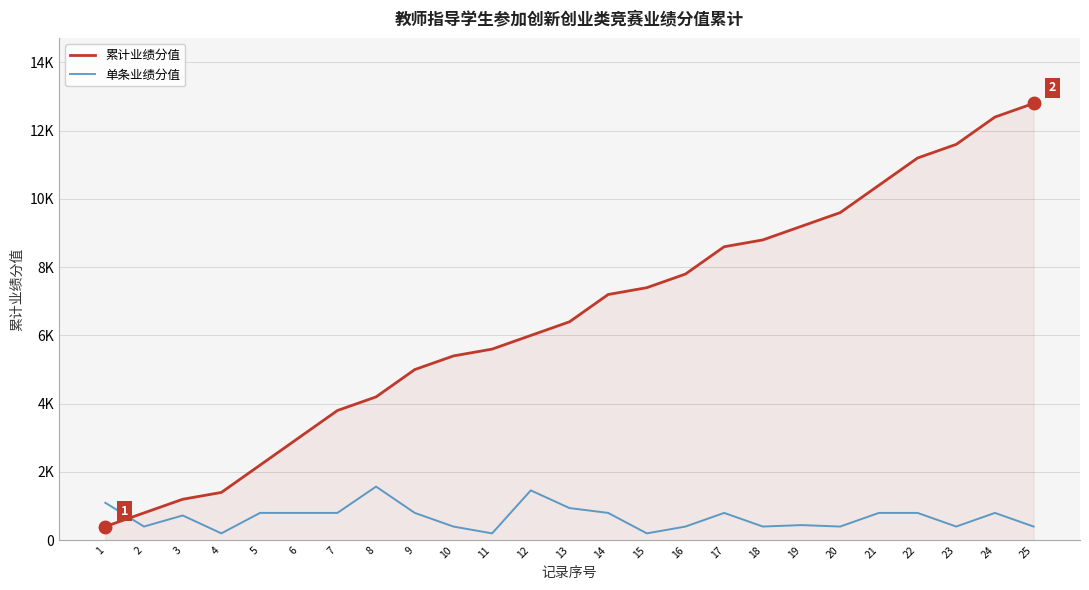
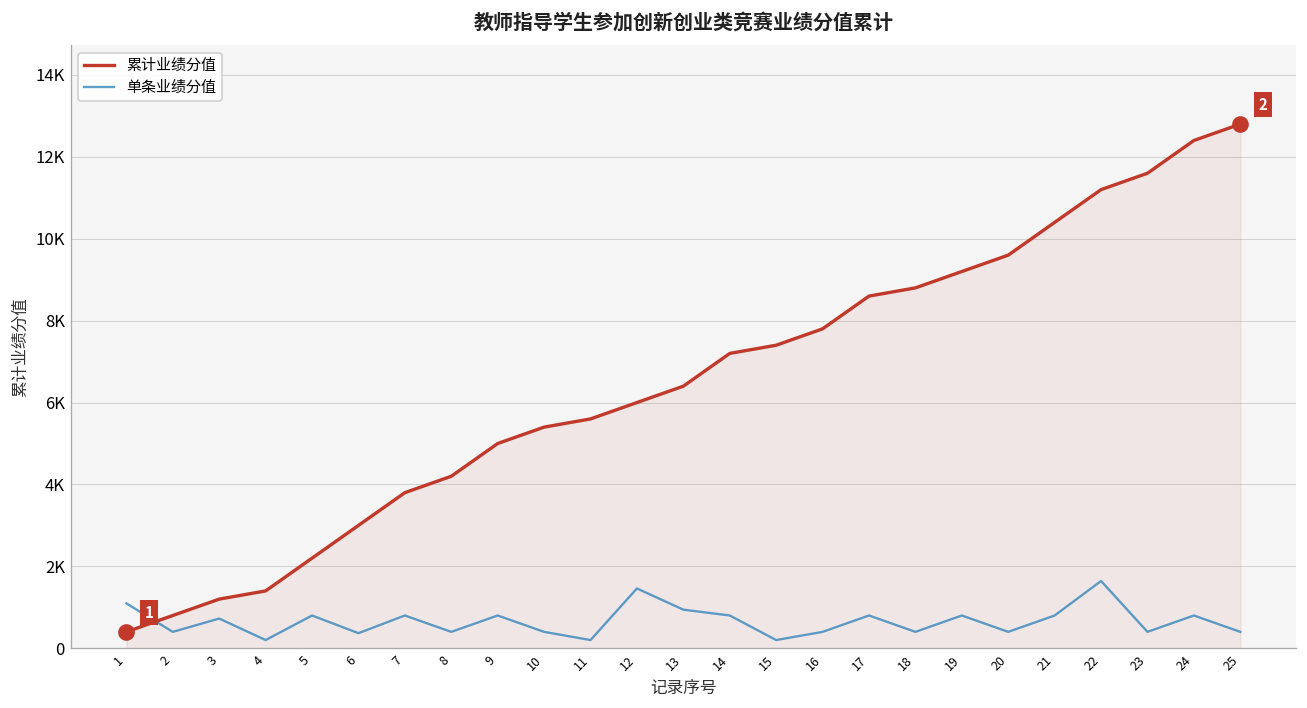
  {
    "单条业绩分值": {
      "2": 400,
      "3": 700,
      "4": 200,
      "5": 800,
-     "6": 800,
+     "6": 400,
      "7": 800,
-     "8": 1600,
+     "8": 400,
      "9": 800,
      "10": 400,
      "11": 200,
      "12": 1500,
      "13": 900,
      "14": 800,
      "15": 200,
      "16": 400,
      "17": 800,
      "18": 400,
-     "19": 400,
+     "19": 800,
      "20": 400,
      "21": 800,
-     "22": 800,
+     "22": 1600,
      "23": 400,
      "24": 800,
      "25": 400
    }
  }
